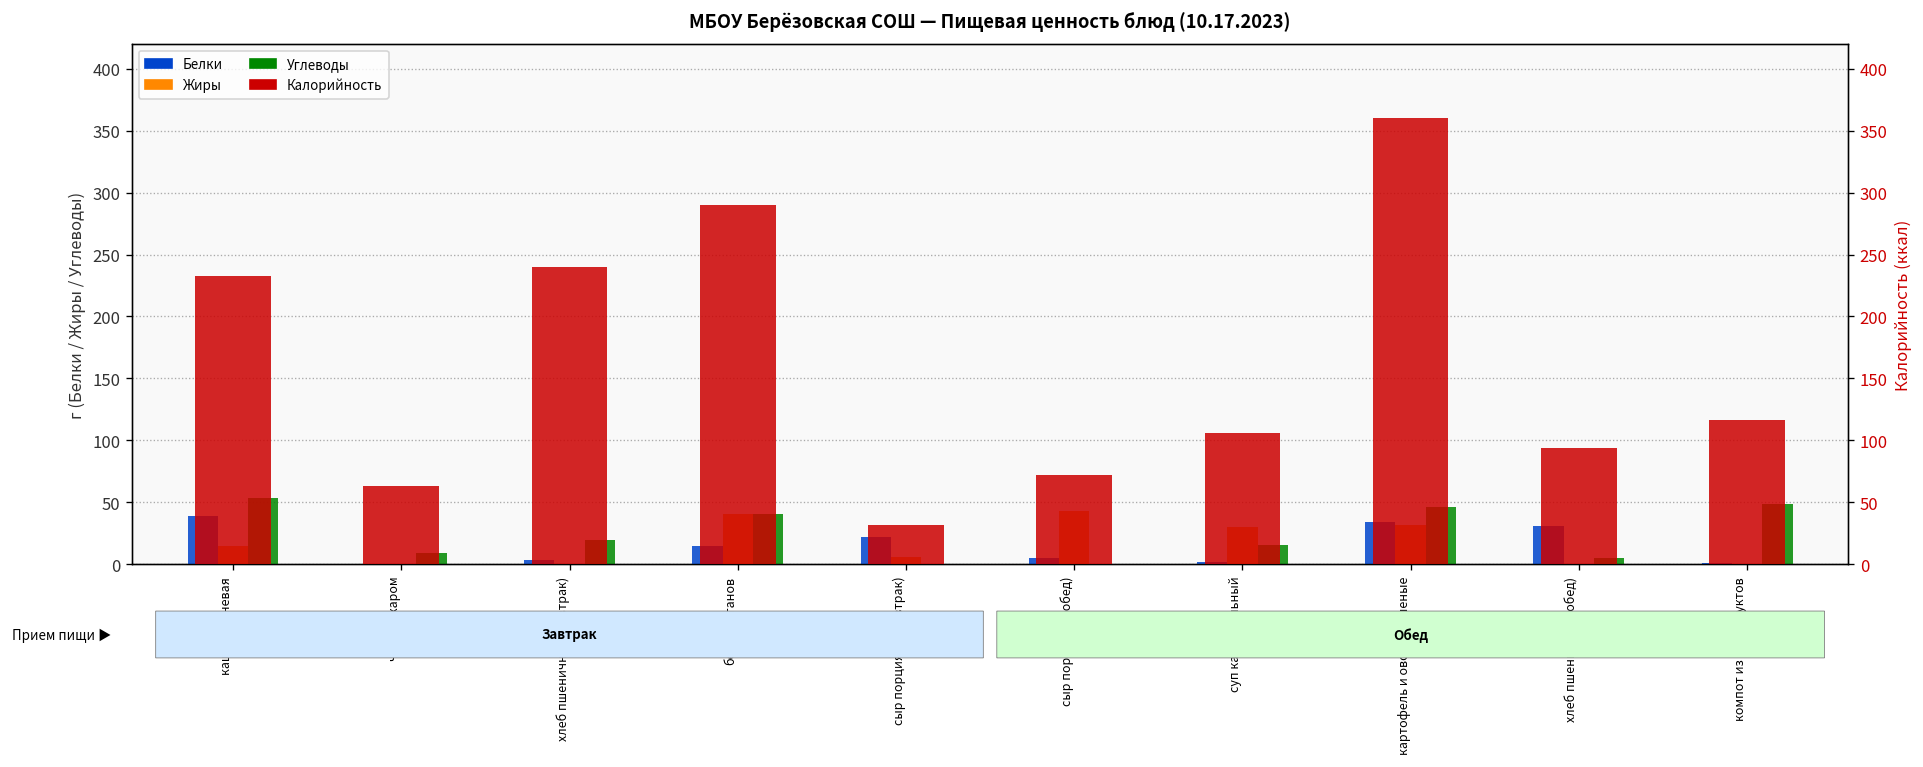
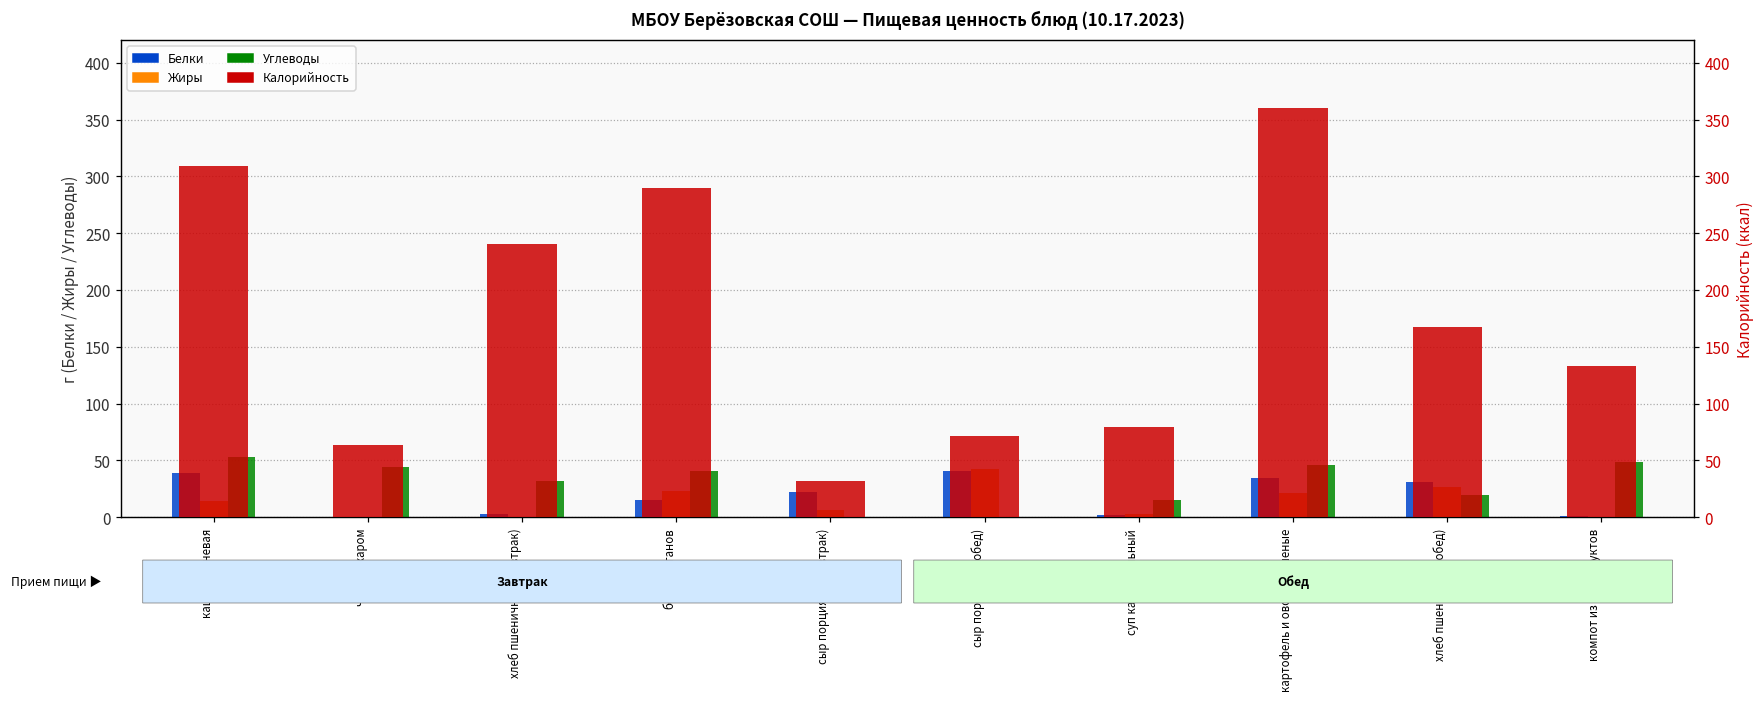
  {
    "Белки": {
      "каша гречневая": 39,
      "хлеб пшеничный (завтрак)": 3,
      "бефстроганов": 15,
      "сыр порциями (завтрак)": 22,
-     "сыр порциями (обед)": 5,
+     "сыр порциями (обед)": 41,
      "картофель и овощи тушеные": 34,
      "хлеб пшеничный (обед)": 31
    },
    "Жиры": {
      "каша гречневая": 14,
      "чай с сахаром": 0,
-     "бефстроганов": 41,
+     "бефстроганов": 23,
      "сыр порциями (завтрак)": 6,
      "сыр порциями (обед)": 43,
-     "суп картофельный": 30,
-     "картофель и овощи тушеные": 31,
-     "хлеб пшеничный (обед)": 0
+     "суп картофельный": 3,
+     "картофель и овощи тушеные": 21,
+     "хлеб пшеничный (обед)": 27
    },
    "Углеводы": {
      "каша гречневая": 53,
-     "чай с сахаром": 9,
-     "хлеб пшеничный (завтрак)": 19,
+     "чай с сахаром": 44,
+     "хлеб пшеничный (завтрак)": 32,
      "бефстроганов": 40,
      "сыр порциями (завтрак)": 0,
      "сыр порциями (обед)": 0,
      "суп картофельный": 15,
      "картофель и овощи тушеные": 46,
-     "хлеб пшеничный (обед)": 5,
+     "хлеб пшеничный (обед)": 19,
      "компот из сухофруктов": 49
    },
    "Калорийность": {
-     "каша гречневая": 233,
+     "каша гречневая": 309,
      "чай с сахаром": 64,
      "хлеб пшеничный (завтрак)": 240,
      "бефстроганов": 290,
      "сыр порциями (завтрак)": 32,
      "сыр порциями (обед)": 72,
-     "суп картофельный": 106,
+     "суп картофельный": 80,
      "картофель и овощи тушеные": 360,
-     "хлеб пшеничный (обед)": 94,
-     "компот из сухофруктов": 117
+     "хлеб пшеничный (обед)": 167,
+     "компот из сухофруктов": 133
    }
  }
